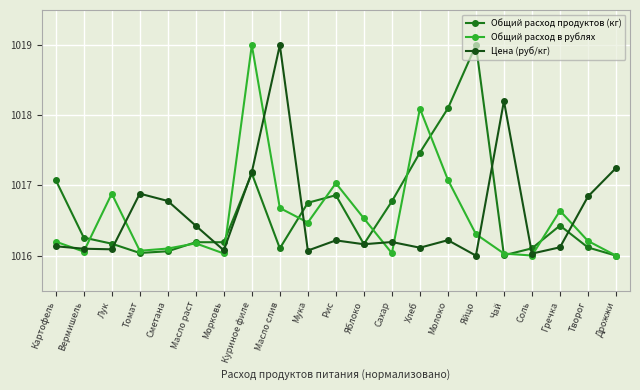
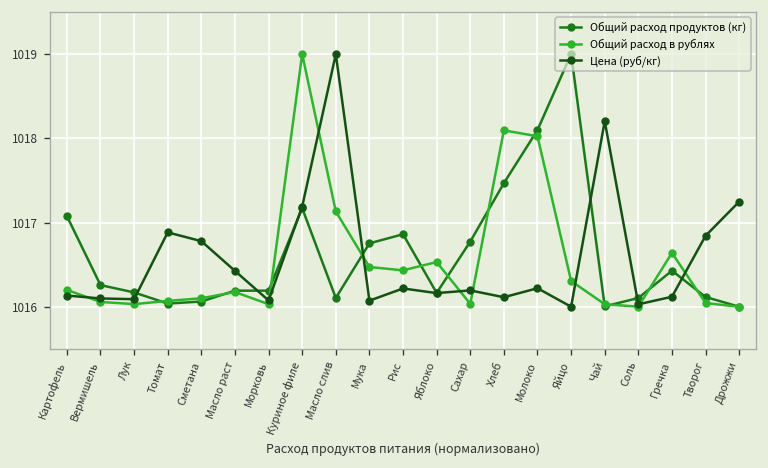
  {
    "Общий расход в рублях": {
      "Картофель": 1016.2,
      "Вермишель": 1016.1,
-     "Лук": 1016.9,
+     "Лук": 1016.0,
      "Сметана": 1016.1,
      "Морковь": 1016.0,
      "Куриное филе": 1019.0,
-     "Масло слив": 1016.7,
+     "Масло слив": 1017.1,
      "Мука": 1016.5,
-     "Рис": 1017.0,
+     "Рис": 1016.4,
      "Яблоко": 1016.5,
      "Сахар": 1016.0,
      "Хлеб": 1018.1,
-     "Молоко": 1017.1,
+     "Молоко": 1018.0,
      "Яйцо": 1016.3,
      "Гречка": 1016.6,
-     "Творог": 1016.2
+     "Творог": 1016.0
    }
  }
